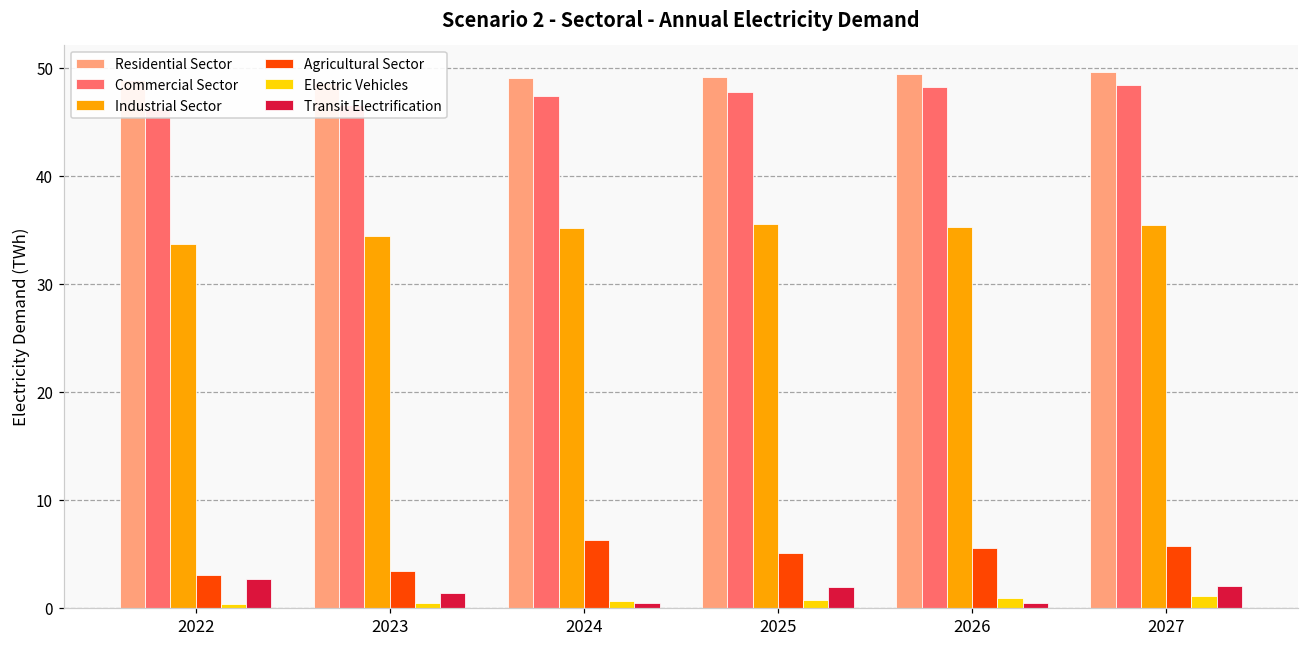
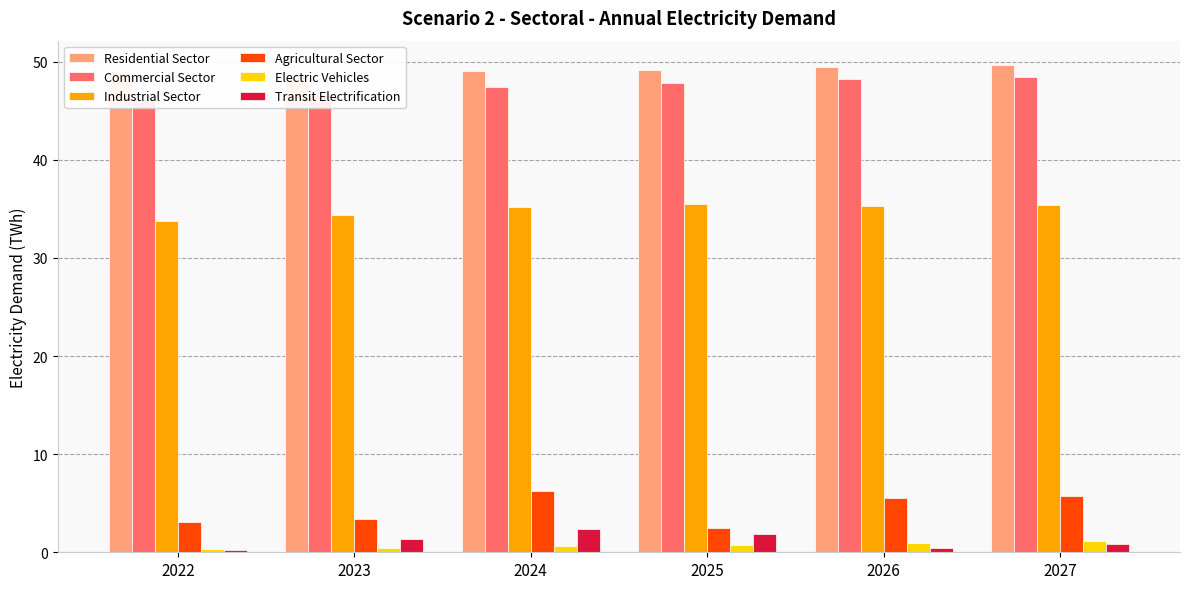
  {
    "Agricultural Sector": {
      "2022": 3,
      "2023": 3,
      "2024": 6,
-     "2025": 5,
+     "2025": 3,
      "2026": 6,
      "2027": 6
    },
    "Transit Electrification": {
-     "2022": 3,
+     "2022": 0,
      "2023": 1,
-     "2024": 0,
+     "2024": 2,
      "2025": 2,
      "2026": 0,
-     "2027": 2
+     "2027": 1
    }
  }
